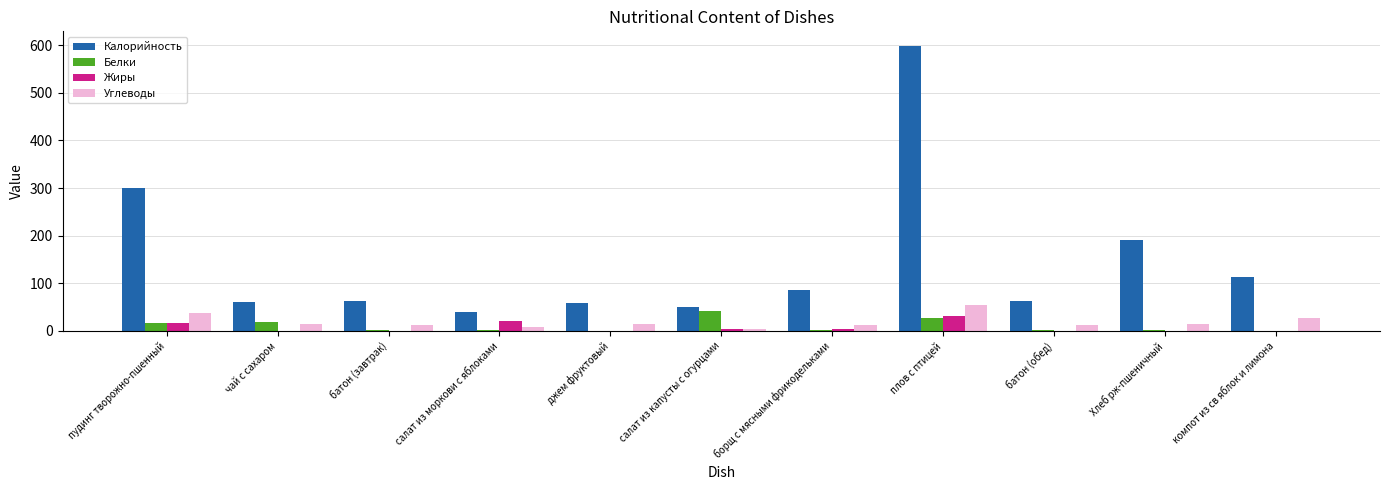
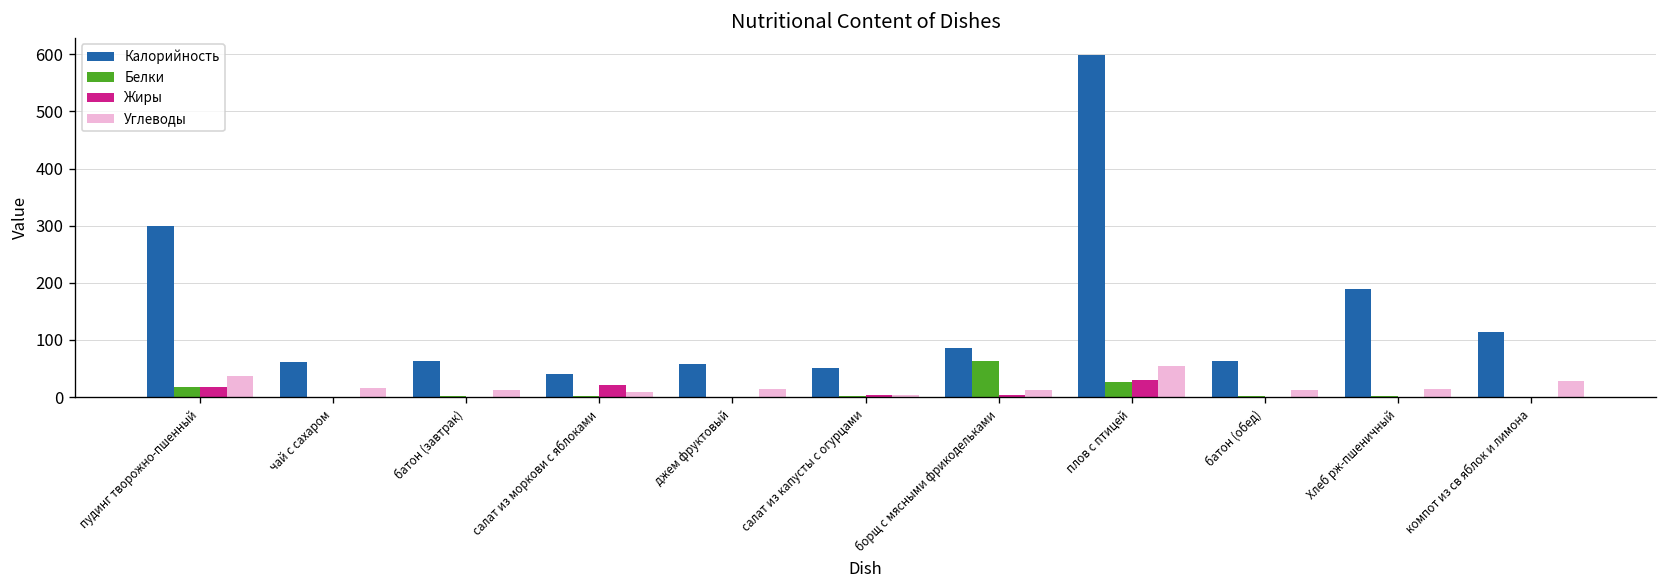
  {
    "Калорийность": {
      "пудинг творожно-пшенный": 300,
      "чай с сахаром": 60,
      "батон (завтрак)": 60,
      "салат из моркови с яблоками": 40,
      "джем фруктовый": 60,
      "салат из капусты с огурцами": 50,
      "борщ с мясными фрикодельками": 90,
      "плов с птицей": 600,
      "батон (обед)": 60,
      "Хлеб рж-пшеничный": 190,
      "компот из св яблок и лимона": 110
    },
    "Белки": {
      "пудинг творожно-пшенный": 20,
-     "чай с сахаром": 20,
-     "салат из капусты с огурцами": 40,
-     "борщ с мясными фрикодельками": 0,
+     "чай с сахаром": 0,
+     "салат из капусты с огурцами": 0,
+     "борщ с мясными фрикодельками": 60,
      "плов с птицей": 30
    },
    "Жиры": {
      "пудинг творожно-пшенный": 20,
      "салат из моркови с яблоками": 20,
      "джем фруктовый": 0,
      "плов с птицей": 30
    },
    "Углеводы": {
      "пудинг творожно-пшенный": 40,
      "чай с сахаром": 20,
      "батон (завтрак)": 10,
      "салат из моркови с яблоками": 10,
      "джем фруктовый": 10,
      "борщ с мясными фрикодельками": 10,
      "плов с птицей": 60,
      "батон (обед)": 10,
      "Хлеб рж-пшеничный": 10,
      "компот из св яблок и лимона": 30
    }
  }
